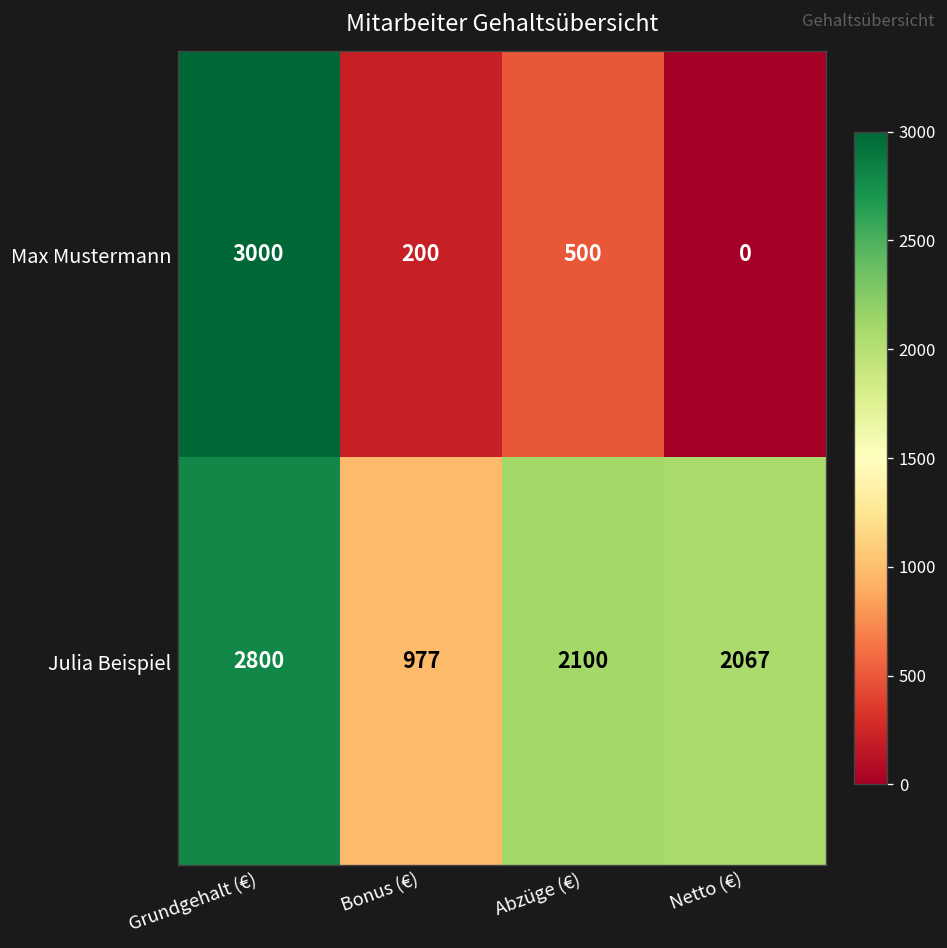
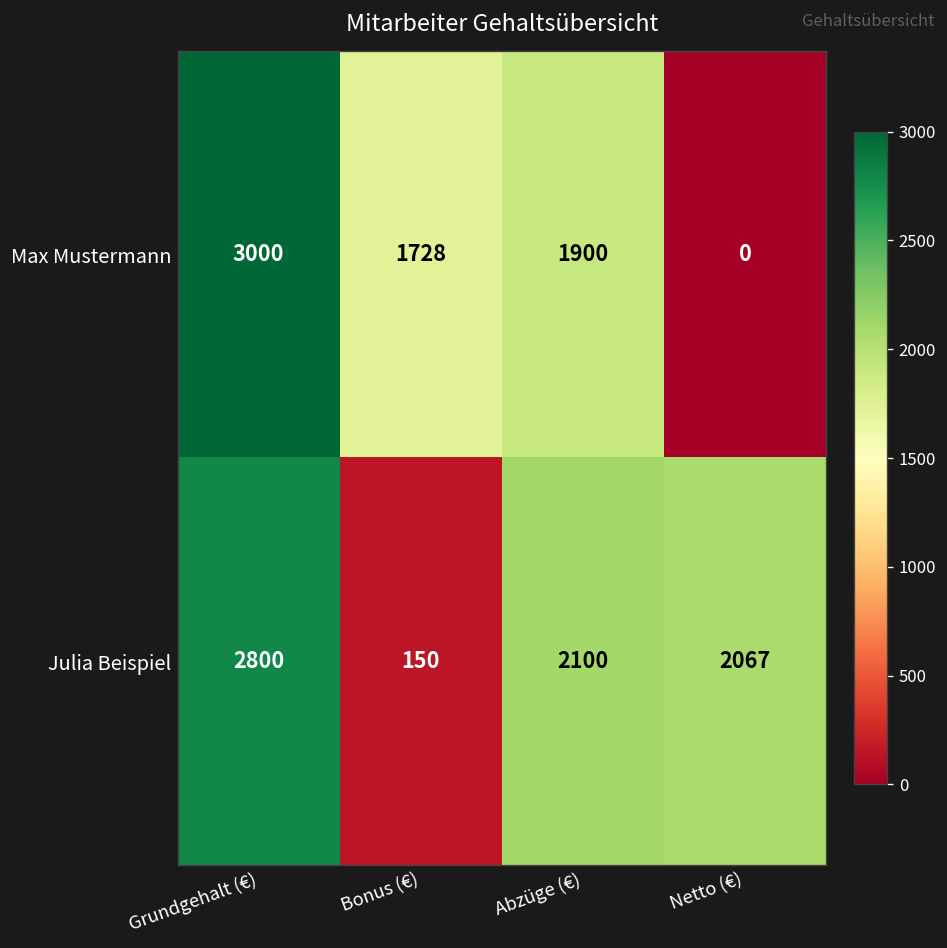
  {
    "Max Mustermann": {
      "Grundgehalt (€)": 3000,
-     "Bonus (€)": 200,
-     "Abzüge (€)": 500,
+     "Bonus (€)": 1728,
+     "Abzüge (€)": 1900,
      "Netto (€)": 0
    },
    "Julia Beispiel": {
      "Grundgehalt (€)": 2800,
-     "Bonus (€)": 977,
+     "Bonus (€)": 150,
      "Abzüge (€)": 2100,
      "Netto (€)": 2067
    }
  }
